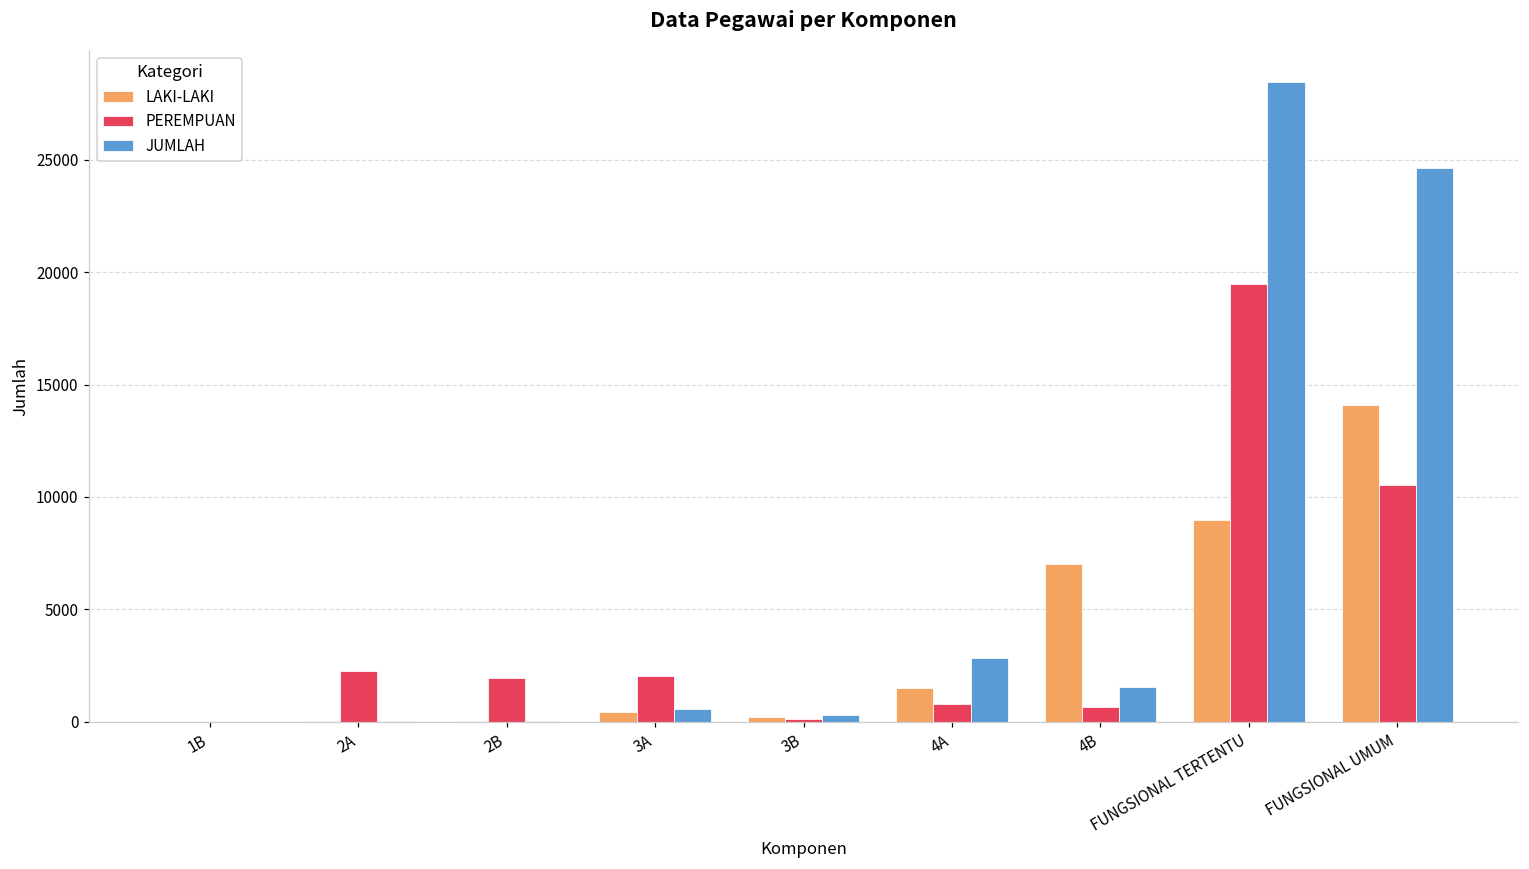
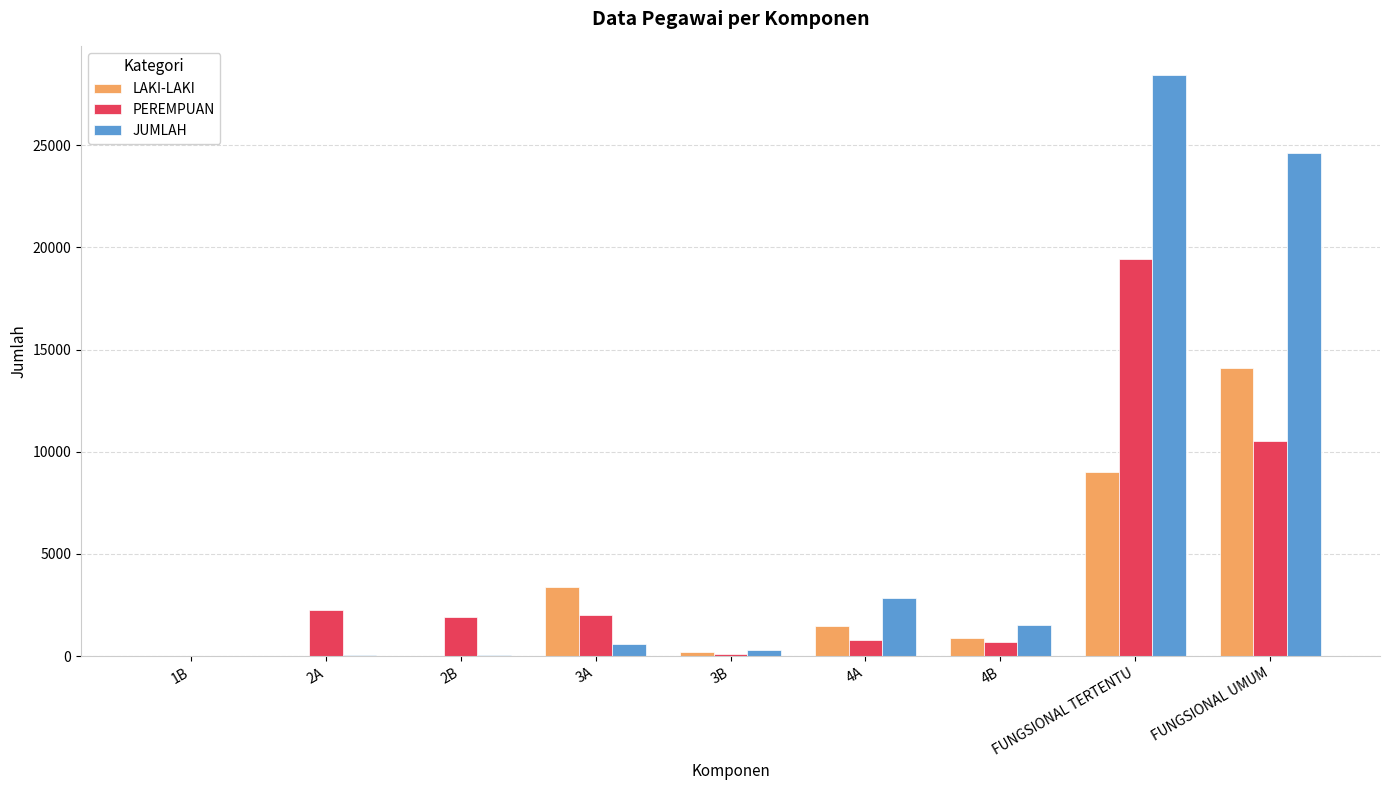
  {
    "LAKI-LAKI": {
-     "3A": 400,
+     "3A": 3400,
      "3B": 200,
      "4A": 1500,
-     "4B": 7000,
+     "4B": 900,
      "FUNGSIONAL TERTENTU": 9000,
      "FUNGSIONAL UMUM": 14100
    },
    "PEREMPUAN": {
      "1B": 0,
      "2A": 2300,
      "2B": 1900,
      "3A": 2000,
      "3B": 100,
      "4A": 800,
      "4B": 700,
      "FUNGSIONAL TERTENTU": 19500,
      "FUNGSIONAL UMUM": 10500
    },
    "JUMLAH": {
      "3A": 600,
      "3B": 300,
      "4A": 2800,
      "4B": 1500,
      "FUNGSIONAL TERTENTU": 28400,
      "FUNGSIONAL UMUM": 24600
    }
  }
